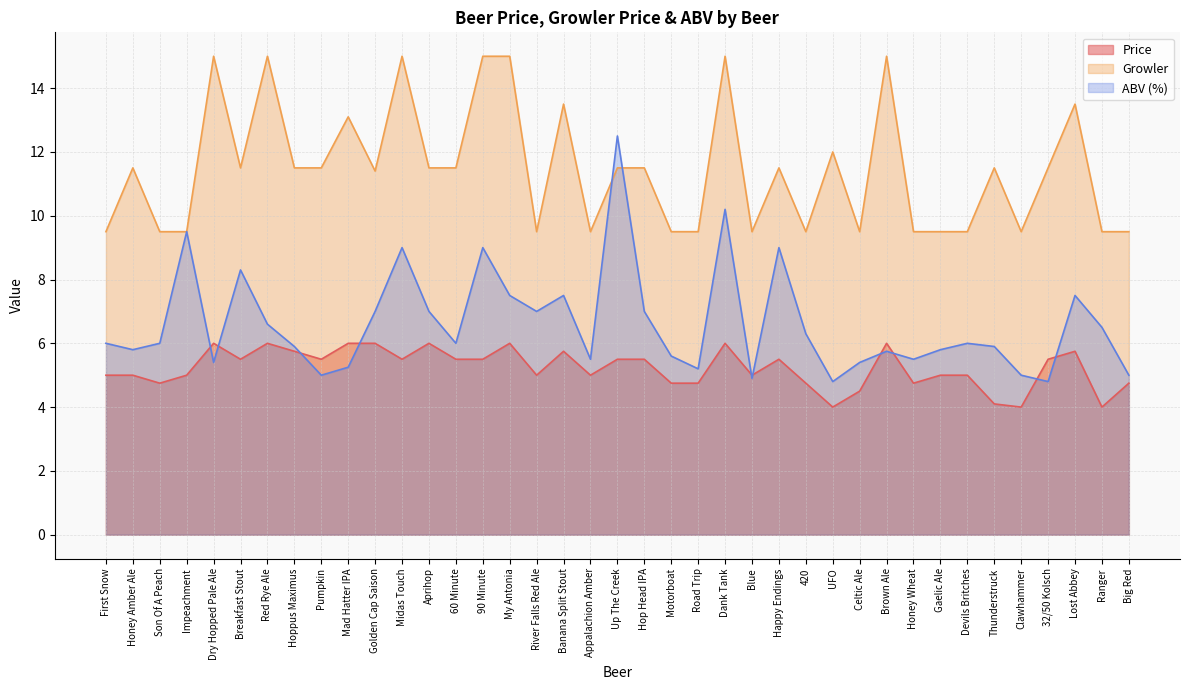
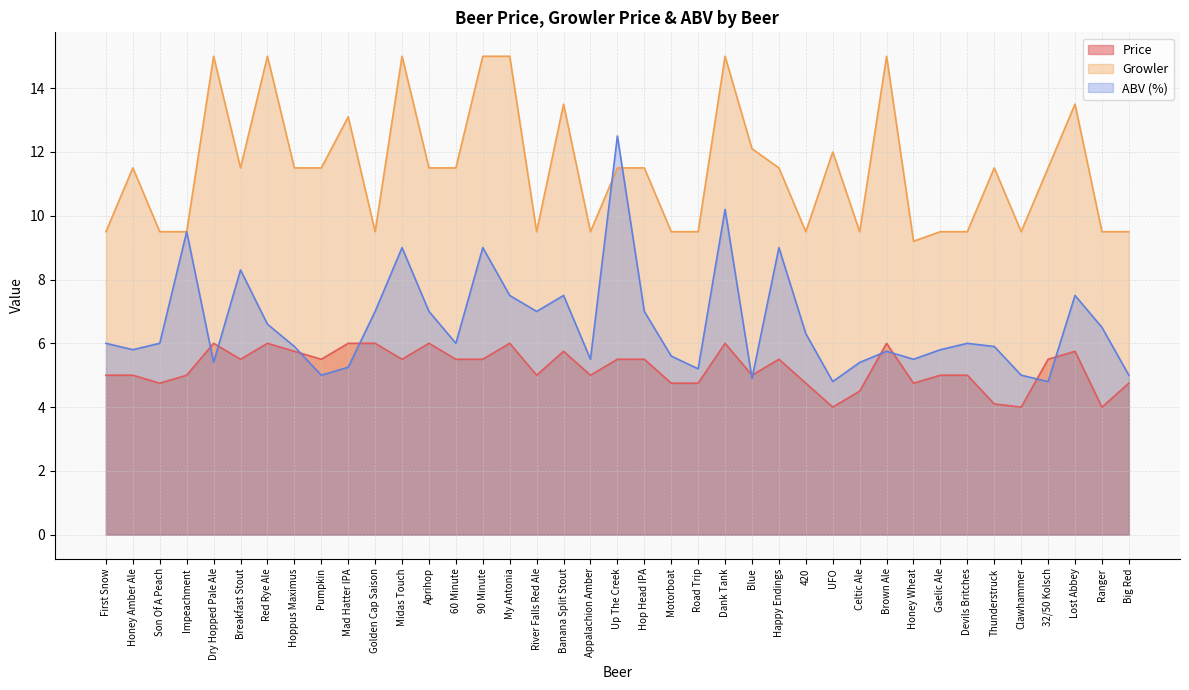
  {
    "Price": {
      "First Snow": 5.0,
      "Honey Amber Ale": 5.0,
      "Son Of A Peach": 4.8,
      "Impeachment": 5.0,
      "Dry Hopped Pale Ale": 6.0,
      "Breakfast Stout": 5.5,
      "Red Rye Ale": 6.0,
      "Hoppus Maximus": 5.8,
      "Pumpkin": 5.5,
      "Mad Hatter IPA": 6.0,
      "Golden Cap Saison": 6.0,
      "Midas Touch": 5.5,
      "Aprihop": 6.0,
      "60 Minute": 5.5,
      "90 Minute": 5.5,
      "My Antonia": 6.0,
      "River Falls Red Ale": 5.0,
      "Banana Split Stout": 5.8,
      "Appalachion Amber": 5.0,
      "Up The Creek": 5.5,
      "Hop Head IPA": 5.5,
      "Motorboat": 4.8,
      "Road Trip": 4.8,
      "Dank Tank": 6.0,
      "Blue": 5.0,
      "Happy Endings": 5.5,
      "420": 4.8,
      "UFO": 4.0,
      "Celtic Ale": 4.5,
      "Brown Ale": 6.0,
      "Honey Wheat": 4.8,
      "Gaelic Ale": 5.0,
      "Devils Britches": 5.0,
      "Thunderstruck": 4.1,
      "Clawhammer": 4.0,
      "32/50 Kolsch": 5.5,
      "Lost Abbey": 5.8,
      "Ranger": 4.0,
      "Big Red": 4.8
    },
    "Growler": {
      "First Snow": 9.5,
      "Honey Amber Ale": 11.5,
      "Son Of A Peach": 9.5,
      "Dry Hopped Pale Ale": 15.0,
      "Breakfast Stout": 11.5,
      "Red Rye Ale": 15.0,
      "Hoppus Maximus": 11.5,
      "Pumpkin": 11.5,
      "Mad Hatter IPA": 13.1,
-     "Golden Cap Saison": 11.4,
+     "Golden Cap Saison": 9.5,
      "Midas Touch": 15.0,
      "Aprihop": 11.5,
      "60 Minute": 11.5,
      "90 Minute": 15.0,
      "My Antonia": 15.0,
      "River Falls Red Ale": 9.5,
      "Banana Split Stout": 13.5,
      "Appalachion Amber": 9.5,
      "Up The Creek": 11.5,
      "Hop Head IPA": 11.5,
      "Motorboat": 9.5,
      "Road Trip": 9.5,
      "Dank Tank": 15.0,
-     "Blue": 9.5,
+     "Blue": 12.1,
      "Happy Endings": 11.5,
      "420": 9.5,
      "UFO": 12.0,
      "Celtic Ale": 9.5,
      "Brown Ale": 15.0,
-     "Honey Wheat": 9.5,
+     "Honey Wheat": 9.2,
      "Gaelic Ale": 9.5,
      "Devils Britches": 9.5,
      "Thunderstruck": 11.5,
      "Clawhammer": 9.5,
      "32/50 Kolsch": 11.5,
      "Lost Abbey": 13.5,
      "Ranger": 9.5,
      "Big Red": 9.5
    },
    "ABV (%)": {
      "First Snow": 6.0,
      "Honey Amber Ale": 5.8,
      "Son Of A Peach": 6.0,
      "Dry Hopped Pale Ale": 5.4,
      "Breakfast Stout": 8.3,
      "Red Rye Ale": 6.6,
      "Hoppus Maximus": 5.9,
      "Pumpkin": 5.0,
      "Mad Hatter IPA": 5.3,
      "Golden Cap Saison": 7.0,
      "Midas Touch": 9.0,
      "Aprihop": 7.0,
      "60 Minute": 6.0,
      "90 Minute": 9.0,
      "My Antonia": 7.5,
      "River Falls Red Ale": 7.0,
      "Banana Split Stout": 7.5,
      "Appalachion Amber": 5.5,
      "Up The Creek": 12.5,
      "Hop Head IPA": 7.0,
      "Motorboat": 5.6,
      "Road Trip": 5.2,
      "Dank Tank": 10.2,
      "Blue": 4.9,
      "Happy Endings": 9.0,
      "420": 6.3,
      "UFO": 4.8,
      "Celtic Ale": 5.4,
      "Brown Ale": 5.8,
      "Honey Wheat": 5.5,
      "Gaelic Ale": 5.8,
      "Devils Britches": 6.0,
      "Thunderstruck": 5.9,
      "Clawhammer": 5.0,
      "32/50 Kolsch": 4.8,
      "Lost Abbey": 7.5,
      "Ranger": 6.5,
      "Big Red": 5.0
    }
  }
